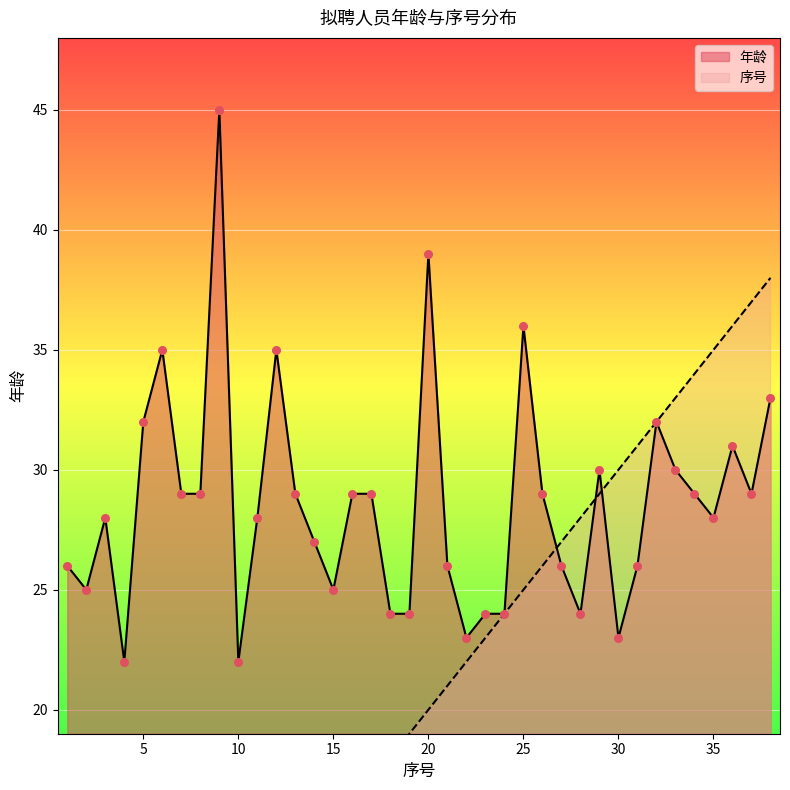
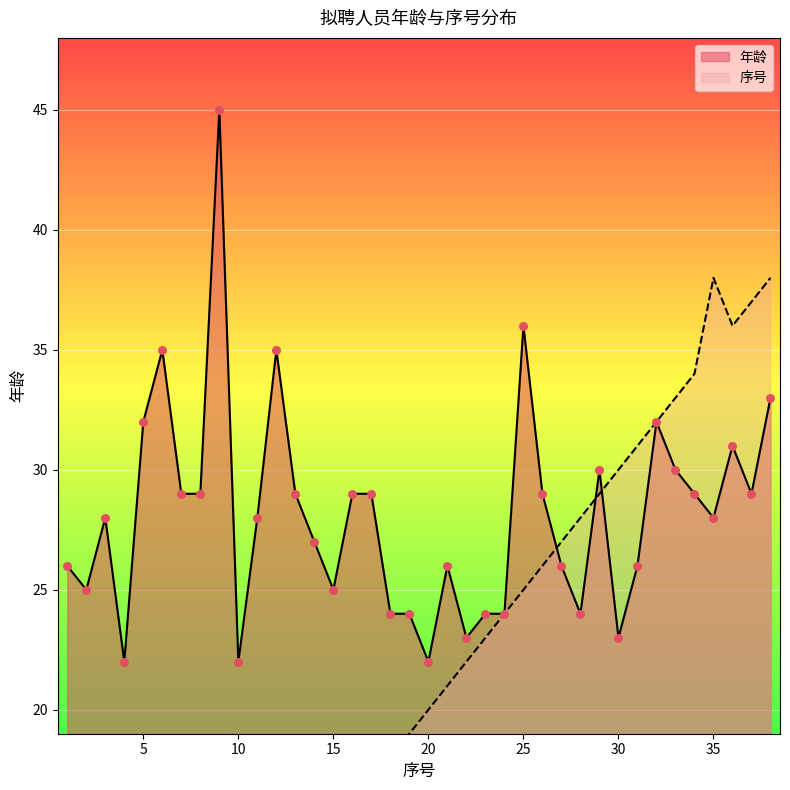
  {
    "年龄": {
      "5": 32,
      "10": 22,
      "15": 25,
-     "20": 39,
+     "20": 22,
      "25": 36,
      "30": 23,
      "35": 28
    },
    "序号": {
      "20": 20,
      "25": 25,
      "30": 30,
-     "35": 35
+     "35": 38
    }
  }
